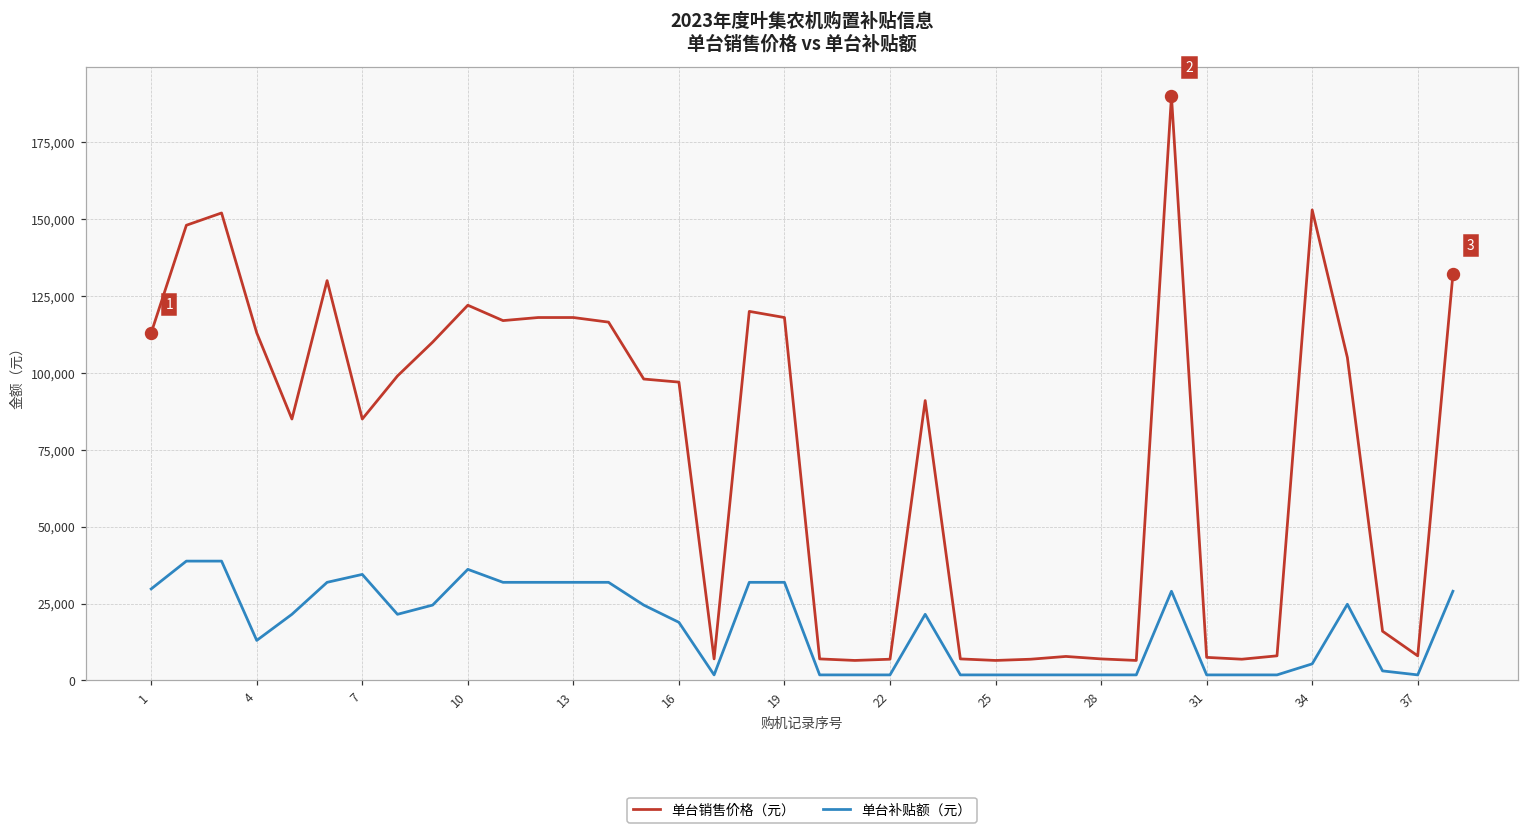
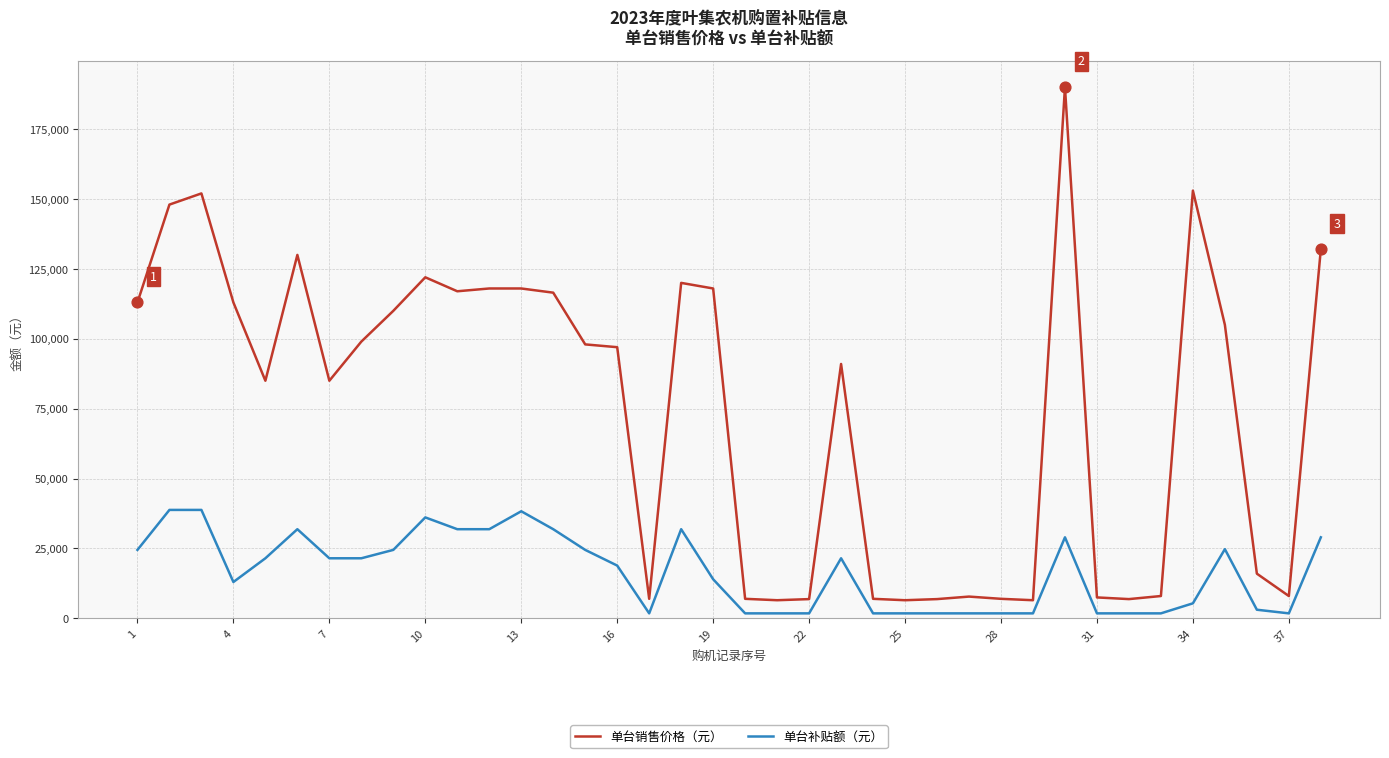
  {
    "单台补贴额（元）": {
-     "1": "30,000",
+     "1": "25,000",
      "4": "13,000",
-     "7": "34,000",
+     "7": "22,000",
      "10": "36,000",
-     "13": "32,000",
+     "13": "38,000",
      "16": "19,000",
-     "19": "32,000",
+     "19": "14,000",
      "22": "2,000",
      "25": "2,000",
      "28": "2,000",
      "31": "2,000",
      "34": "5,000",
      "37": "2,000"
    }
  }
